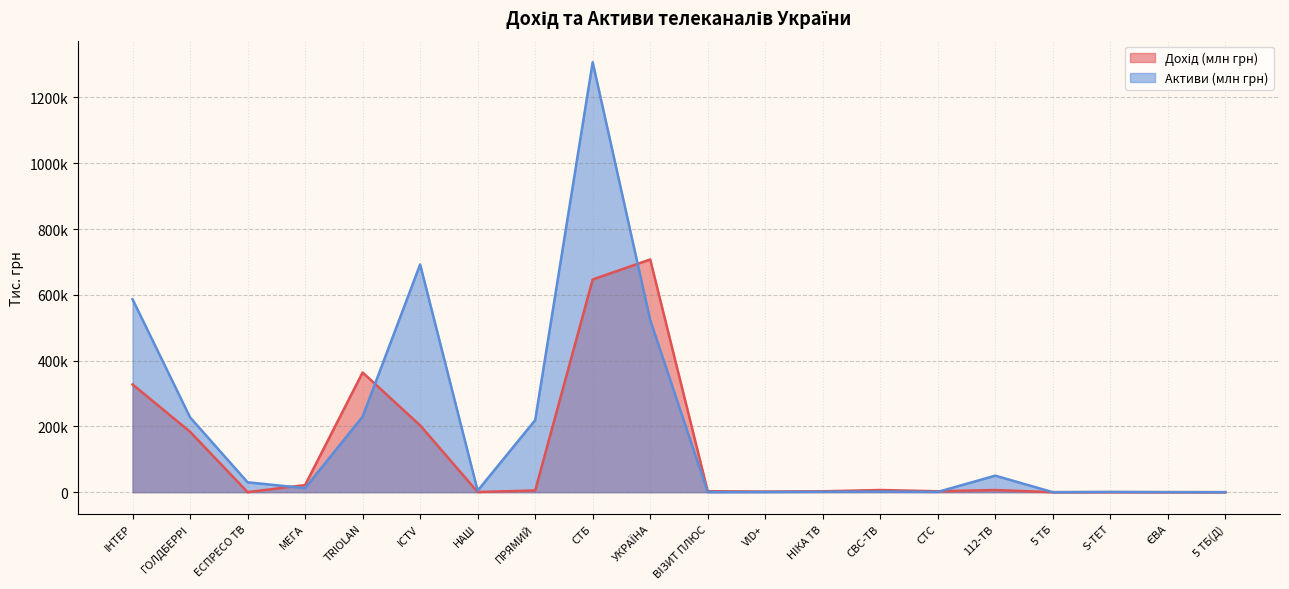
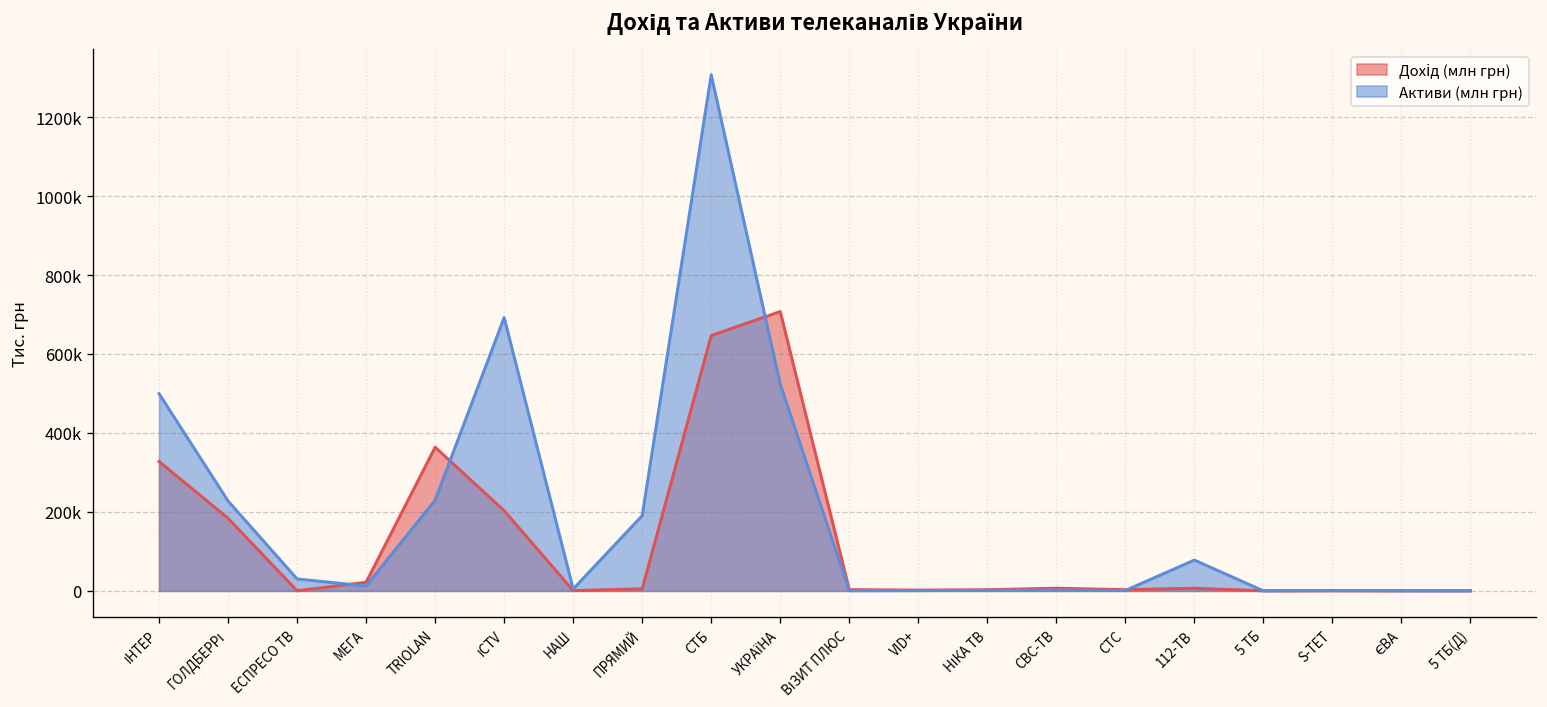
  {
    "Дохід (млн грн)": {
      "ІНТЕР": 330000,
      "ГОЛДБЕРРІ": 180000,
      "ЕСПРЕСО ТВ": 0,
      "МЕГА": 20000,
      "TRIOLAN": 360000,
      "ІCTV": 200000,
      "ПРЯМИЙ": 10000,
      "СТБ": 650000,
      "УКРАЇНА": 710000,
      "112-ТВ": 10000
    },
    "Активи (млн грн)": {
-     "ІНТЕР": 590000,
+     "ІНТЕР": 500000,
      "ГОЛДБЕРРІ": 230000,
      "ЕСПРЕСО ТВ": 30000,
      "МЕГА": 10000,
      "TRIOLAN": 230000,
      "ІCTV": 690000,
-     "ПРЯМИЙ": 220000,
+     "ПРЯМИЙ": 190000,
      "СТБ": 1310000,
      "УКРАЇНА": 520000,
-     "112-ТВ": 50000
+     "112-ТВ": 80000
    }
  }
